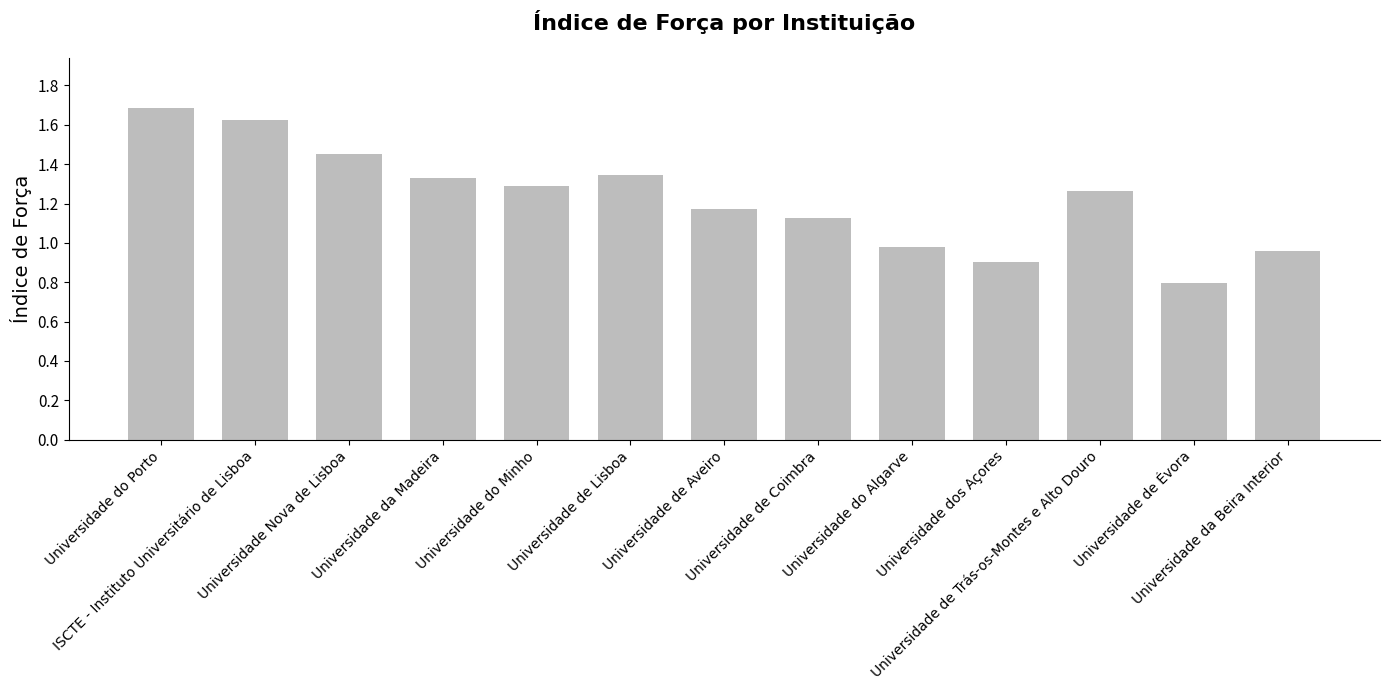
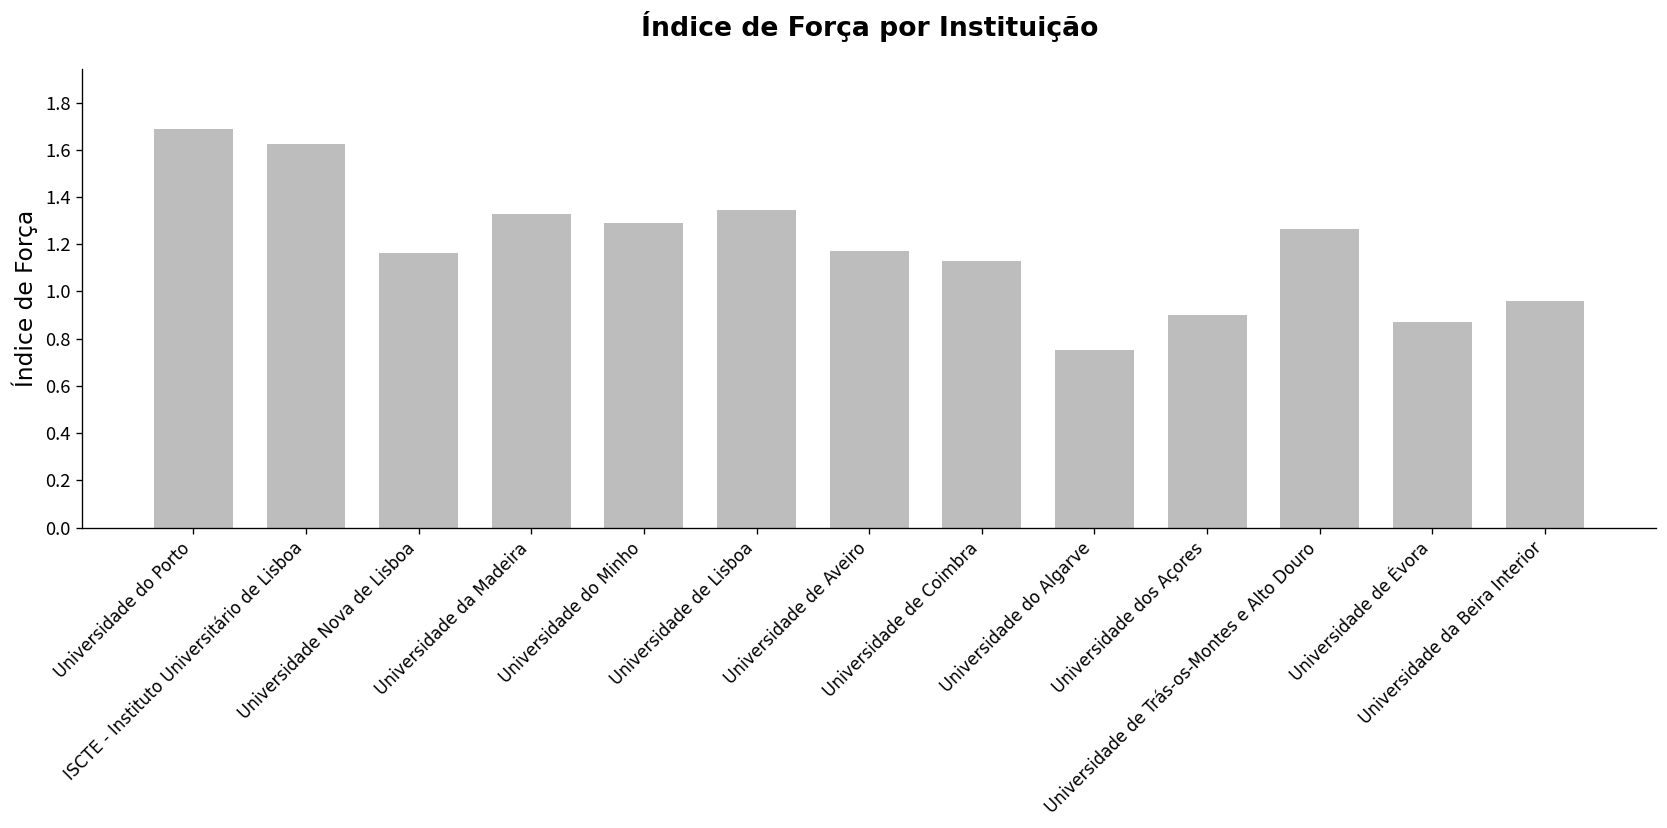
  {
    "Universidade do Porto": 1.69,
    "ISCTE - Instituto Universitário de Lisboa": 1.62,
-   "Universidade Nova de Lisboa": 1.45,
+   "Universidade Nova de Lisboa": 1.16,
    "Universidade da Madeira": 1.33,
    "Universidade do Minho": 1.29,
    "Universidade de Lisboa": 1.35,
    "Universidade de Aveiro": 1.17,
    "Universidade de Coimbra": 1.13,
-   "Universidade do Algarve": 0.98,
+   "Universidade do Algarve": 0.75,
    "Universidade dos Açores": 0.90,
    "Universidade de Trás-os-Montes e Alto Douro": 1.26,
-   "Universidade de Évora": 0.79,
+   "Universidade de Évora": 0.87,
    "Universidade da Beira Interior": 0.96
  }
